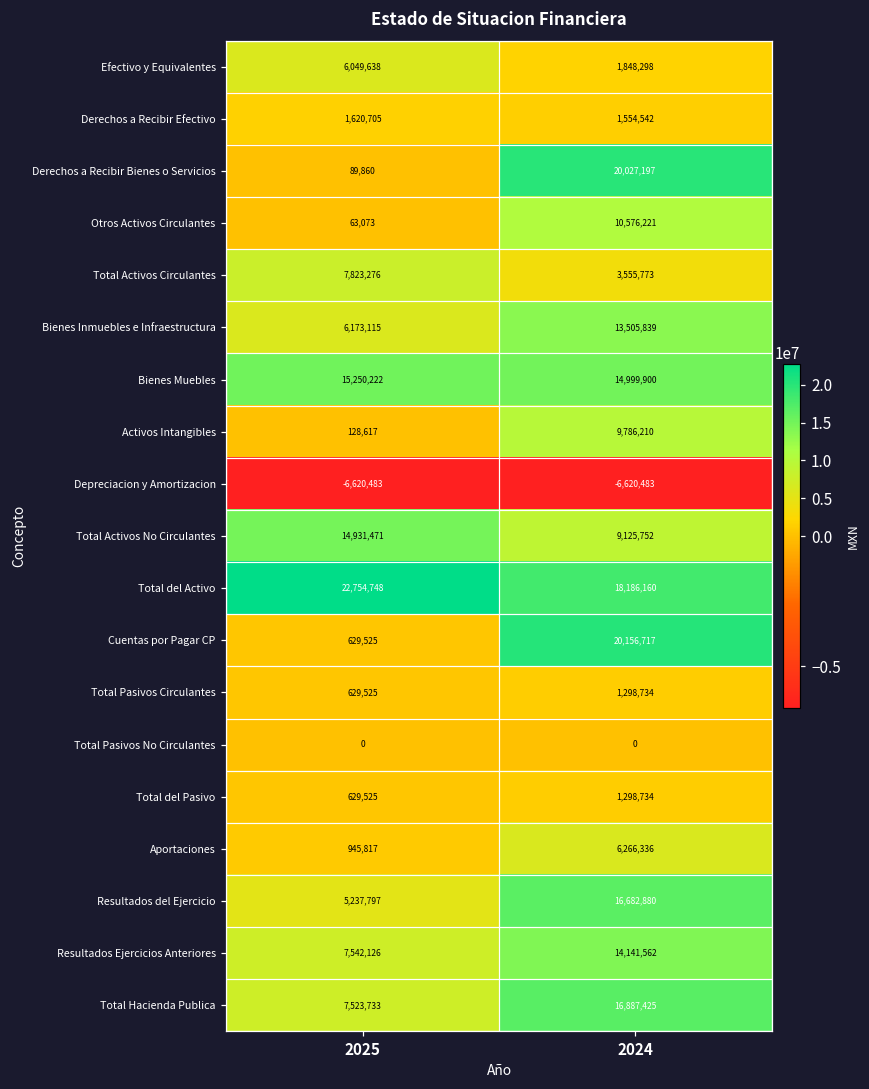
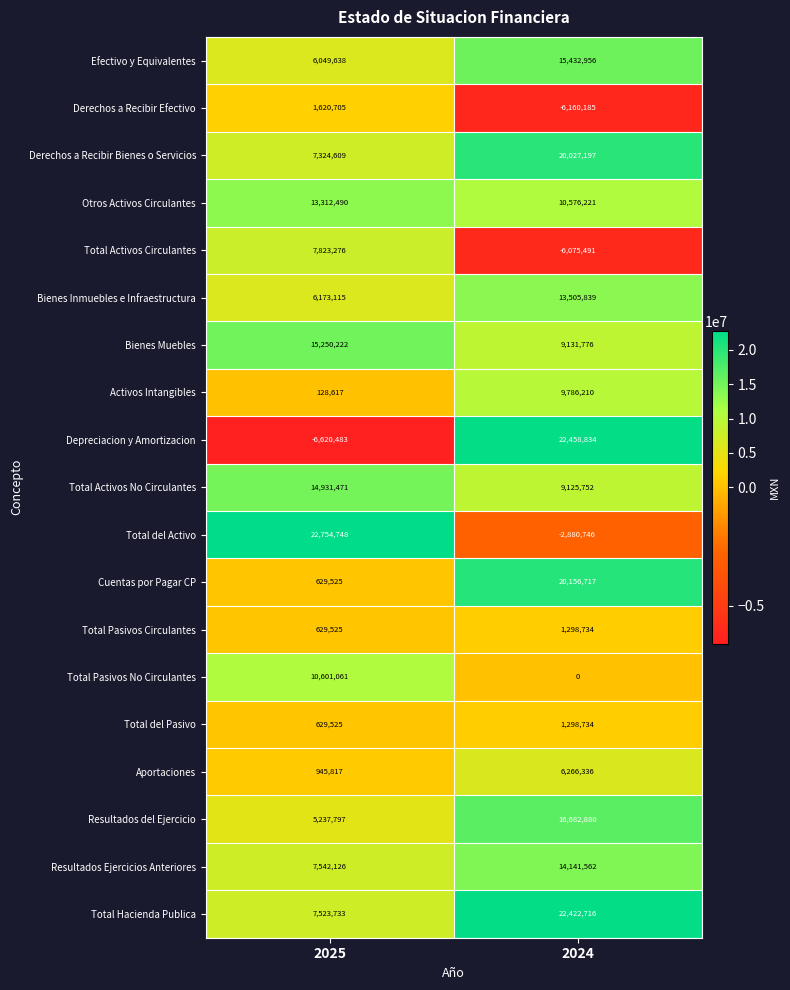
  {
    "Efectivo y Equivalentes": {
      "2025": "6,049,638",
-     "2024": "1,848,298"
+     "2024": "15,432,956"
    },
    "Derechos a Recibir Efectivo": {
      "2025": "1,620,705",
-     "2024": "1,554,542"
+     "2024": "-6,160,185"
    },
    "Derechos a Recibir Bienes o Servicios": {
-     "2025": "89,860",
+     "2025": "7,324,609",
      "2024": "20,027,197"
    },
    "Otros Activos Circulantes": {
-     "2025": "63,073",
+     "2025": "13,312,490",
      "2024": "10,576,221"
    },
    "Total Activos Circulantes": {
      "2025": "7,823,276",
-     "2024": "3,555,773"
+     "2024": "-6,075,491"
    },
    "Bienes Inmuebles e Infraestructura": {
      "2025": "6,173,115",
      "2024": "13,505,839"
    },
    "Bienes Muebles": {
      "2025": "15,250,222",
-     "2024": "14,999,900"
+     "2024": "9,131,776"
    },
    "Activos Intangibles": {
      "2025": "128,617",
      "2024": "9,786,210"
    },
    "Depreciacion y Amortizacion": {
      "2025": "-6,620,483",
-     "2024": "-6,620,483"
+     "2024": "22,458,834"
    },
    "Total Activos No Circulantes": {
      "2025": "14,931,471",
      "2024": "9,125,752"
    },
    "Total del Activo": {
      "2025": "22,754,748",
-     "2024": "18,186,160"
+     "2024": "-2,880,746"
    },
    "Cuentas por Pagar CP": {
      "2025": "629,525",
      "2024": "20,156,717"
    },
    "Total Pasivos Circulantes": {
      "2025": "629,525",
      "2024": "1,298,734"
    },
    "Total Pasivos No Circulantes": {
-     "2025": "0",
+     "2025": "10,601,061",
      "2024": "0"
    },
    "Total del Pasivo": {
      "2025": "629,525",
      "2024": "1,298,734"
    },
    "Aportaciones": {
      "2025": "945,817",
      "2024": "6,266,336"
    },
    "Resultados del Ejercicio": {
      "2025": "5,237,797",
      "2024": "16,682,880"
    },
    "Resultados Ejercicios Anteriores": {
      "2025": "7,542,126",
      "2024": "14,141,562"
    },
    "Total Hacienda Publica": {
      "2025": "7,523,733",
-     "2024": "16,887,425"
+     "2024": "22,422,716"
    }
  }
